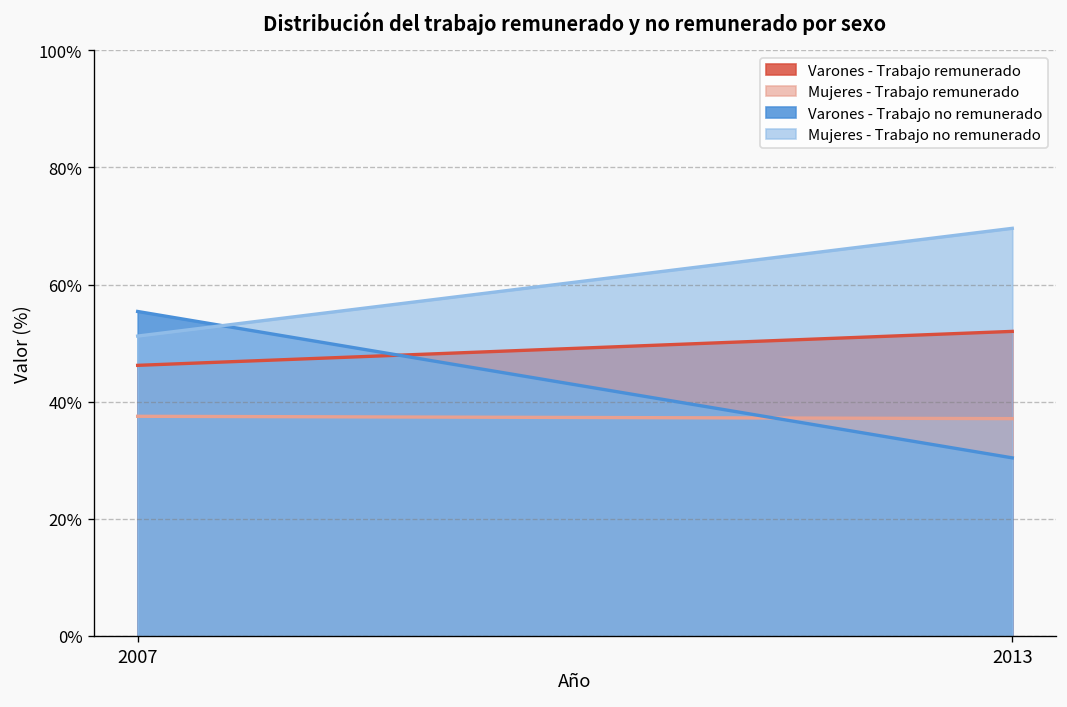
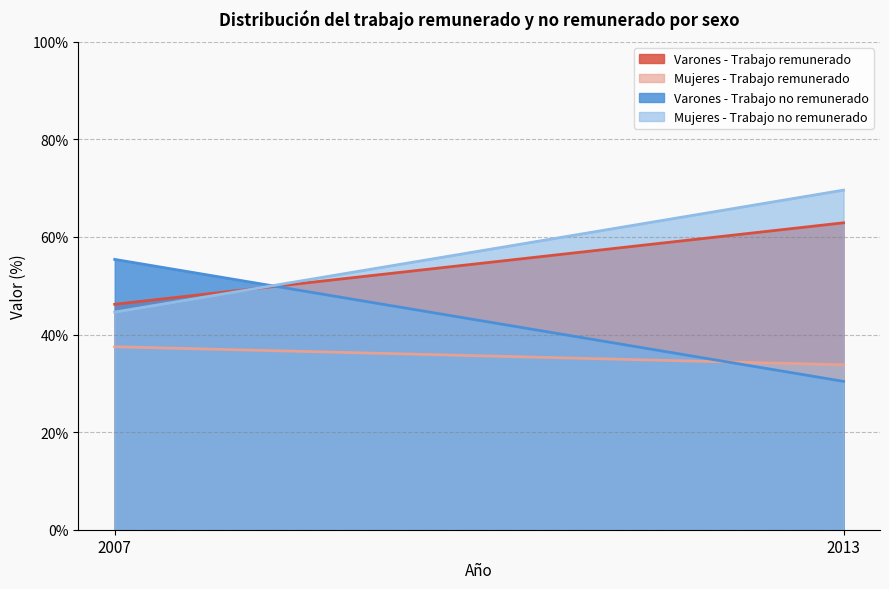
  {
    "Varones - Trabajo remunerado": {
      "2007": "46%",
-     "2013": "52%"
+     "2013": "63%"
    },
    "Mujeres - Trabajo remunerado": {
      "2007": "38%",
-     "2013": "37%"
+     "2013": "34%"
    },
    "Varones - Trabajo no remunerado": {
      "2007": "55%",
      "2013": "30%"
    },
    "Mujeres - Trabajo no remunerado": {
-     "2007": "51%",
+     "2007": "45%",
      "2013": "70%"
    }
  }
